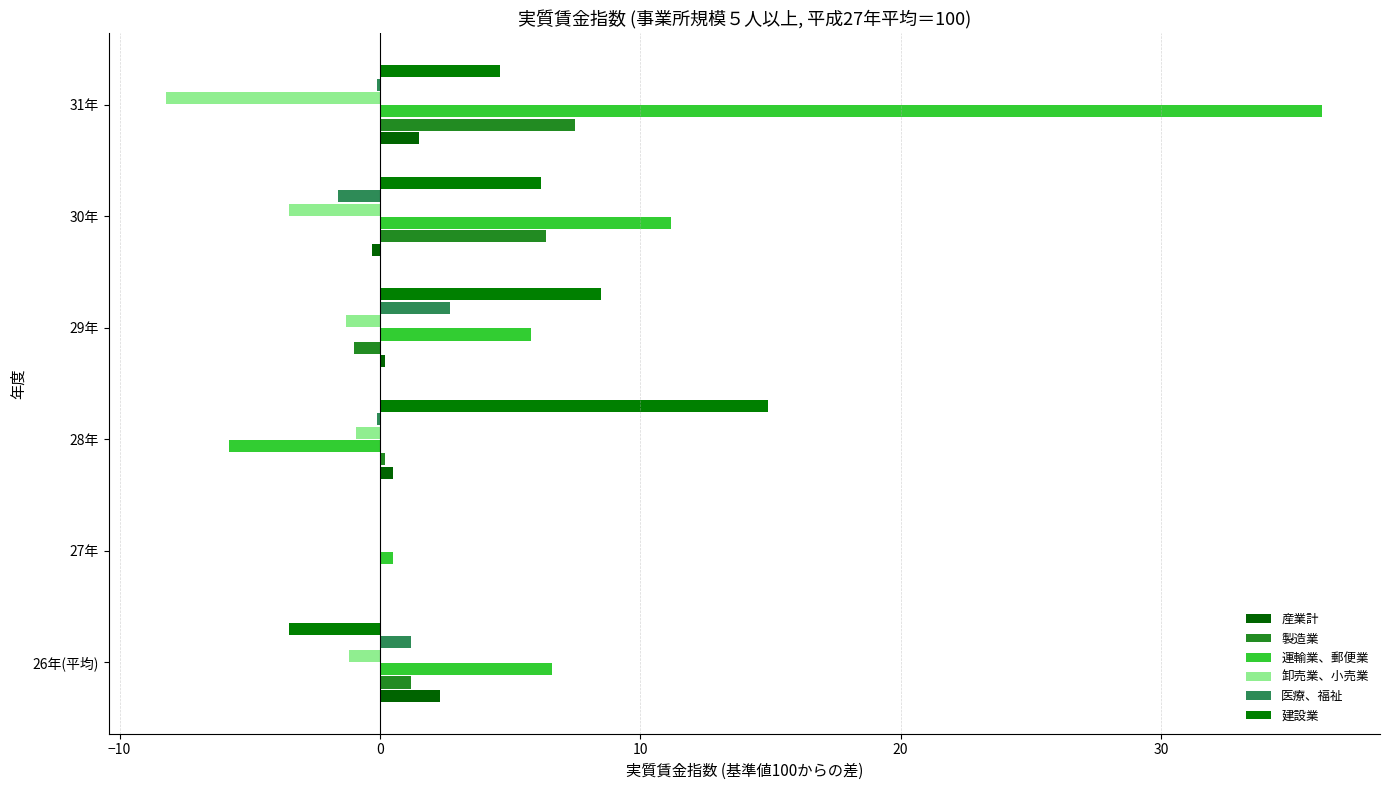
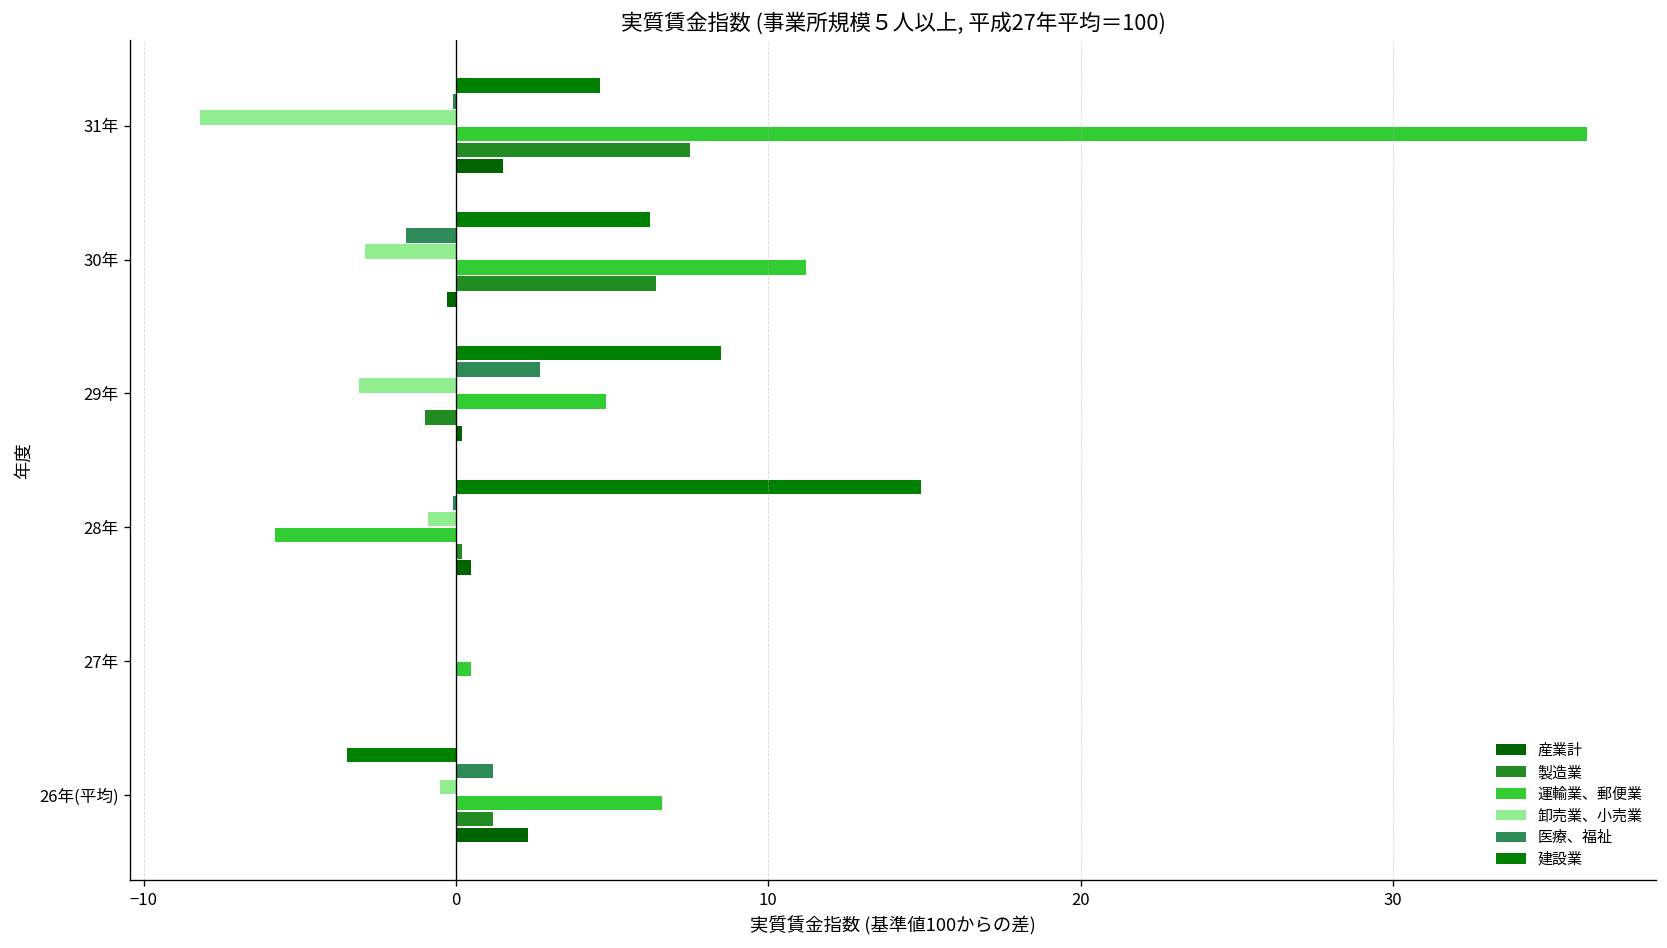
  {
    "運輸業、郵便業": {
      "31年": 36.2,
      "30年": 11.2,
-     "29年": 5.8,
+     "29年": 4.8,
      "28年": -5.8,
      "27年": 0.5,
      "26年(平均)": 6.6
    },
    "卸売業、小売業": {
      "31年": -8.2,
-     "30年": -3.5,
-     "29年": -1.3,
+     "30年": -2.9,
+     "29年": -3.1,
      "28年": -0.9,
      "27年": 0.0,
-     "26年(平均)": -1.2
+     "26年(平均)": -0.5
    }
  }
